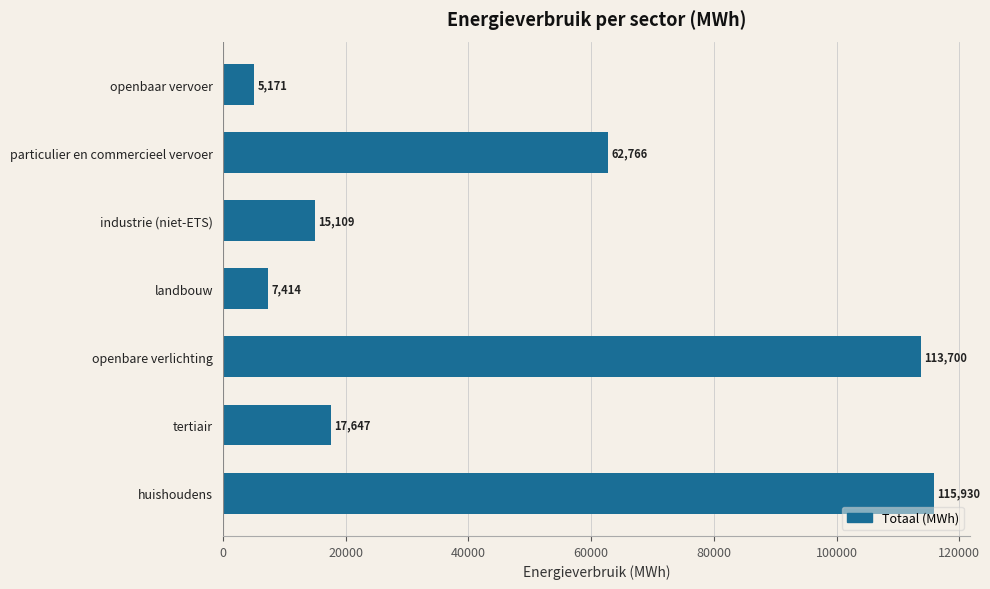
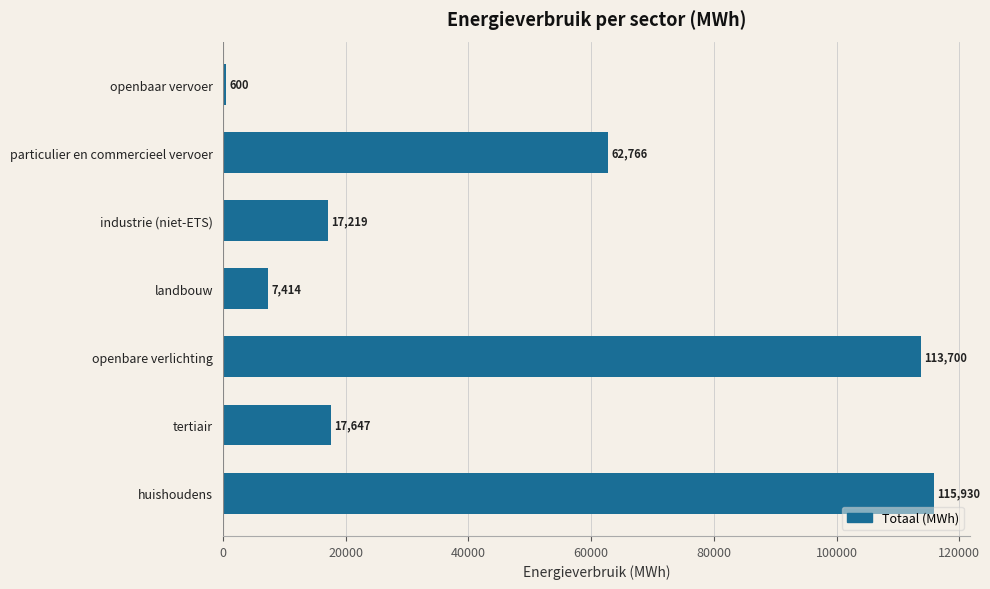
  {
-   "openbaar vervoer": "5,171",
+   "openbaar vervoer": "600",
    "particulier en commercieel vervoer": "62,766",
-   "industrie (niet-ETS)": "15,109",
+   "industrie (niet-ETS)": "17,219",
    "landbouw": "7,414",
    "openbare verlichting": "113,700",
    "tertiair": "17,647",
    "huishoudens": "115,930"
  }
